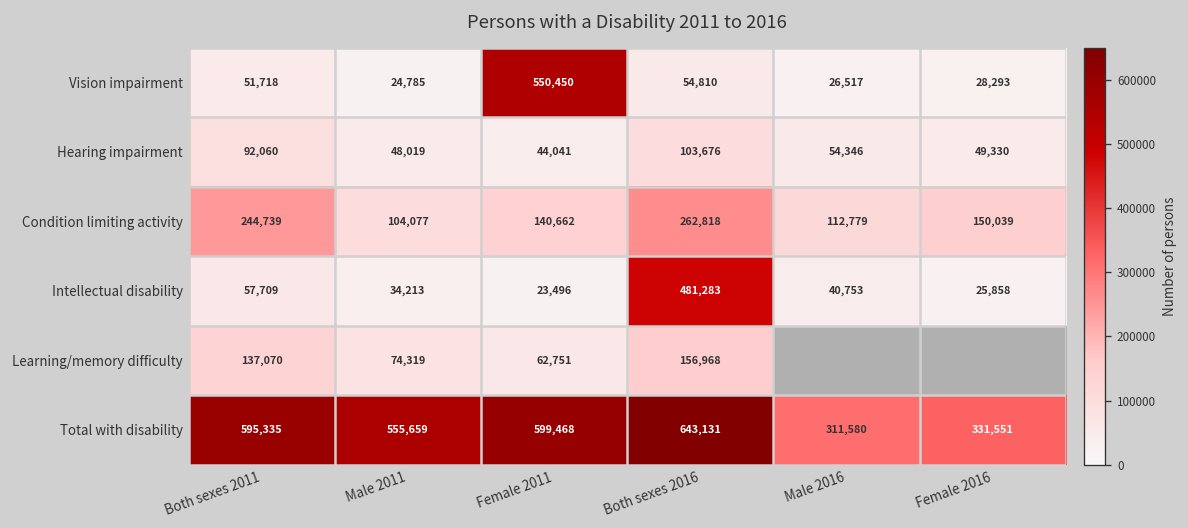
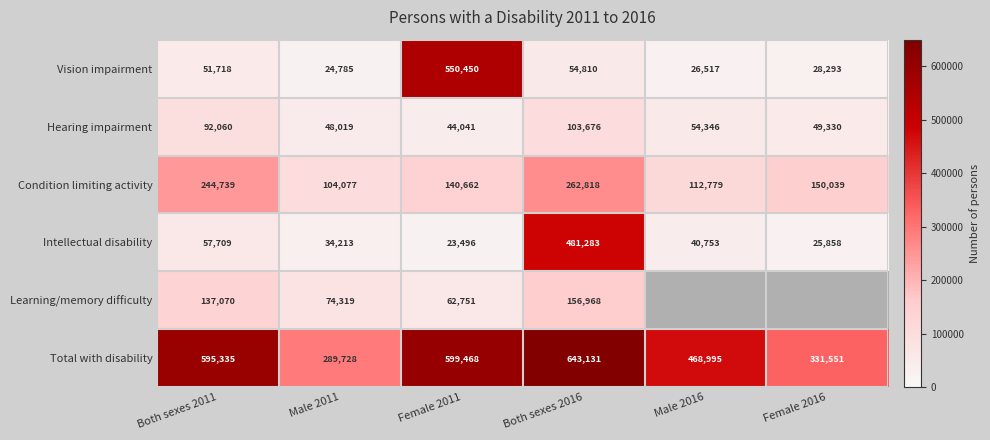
  {
    "Vision impairment": {
      "Both sexes 2011": "51,718",
      "Male 2011": "24,785",
      "Female 2011": "550,450",
      "Both sexes 2016": "54,810",
      "Male 2016": "26,517",
      "Female 2016": "28,293"
    },
    "Hearing impairment": {
      "Both sexes 2011": "92,060",
      "Male 2011": "48,019",
      "Female 2011": "44,041",
      "Both sexes 2016": "103,676",
      "Male 2016": "54,346",
      "Female 2016": "49,330"
    },
    "Condition limiting activity": {
      "Both sexes 2011": "244,739",
      "Male 2011": "104,077",
      "Female 2011": "140,662",
      "Both sexes 2016": "262,818",
      "Male 2016": "112,779",
      "Female 2016": "150,039"
    },
    "Intellectual disability": {
      "Both sexes 2011": "57,709",
      "Male 2011": "34,213",
      "Female 2011": "23,496",
      "Both sexes 2016": "481,283",
      "Male 2016": "40,753",
      "Female 2016": "25,858"
    },
    "Learning/memory difficulty": {
      "Both sexes 2011": "137,070",
      "Male 2011": "74,319",
      "Female 2011": "62,751",
      "Both sexes 2016": "156,968"
    },
    "Total with disability": {
      "Both sexes 2011": "595,335",
-     "Male 2011": "555,659",
+     "Male 2011": "289,728",
      "Female 2011": "599,468",
      "Both sexes 2016": "643,131",
-     "Male 2016": "311,580",
+     "Male 2016": "468,995",
      "Female 2016": "331,551"
    }
  }
